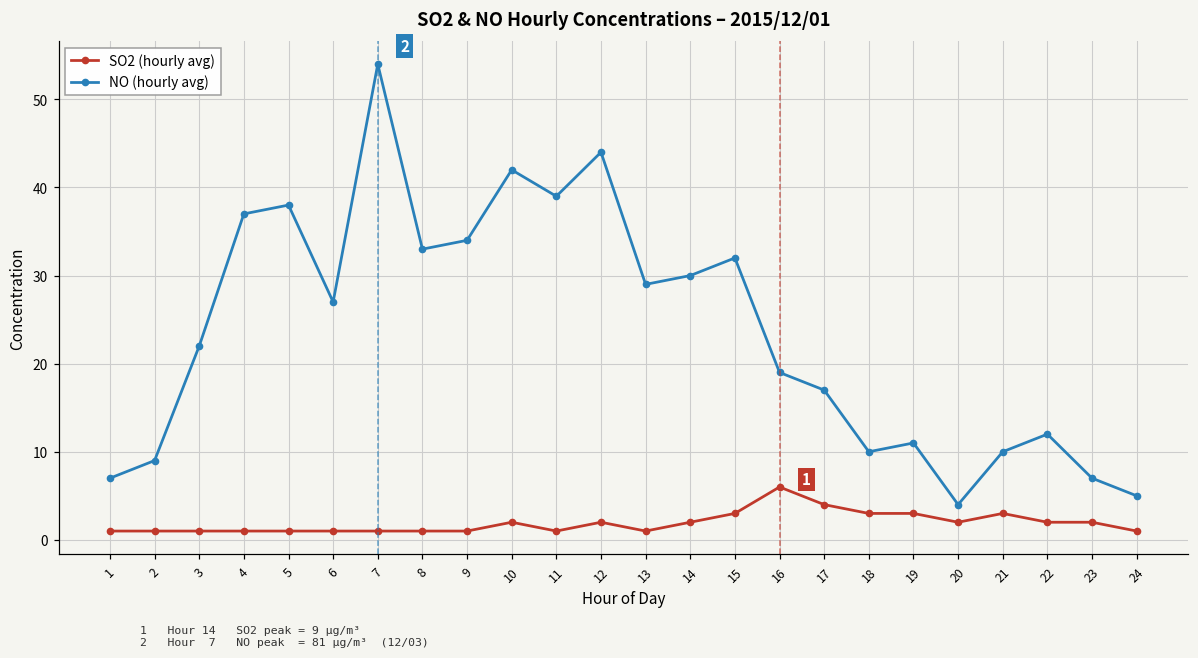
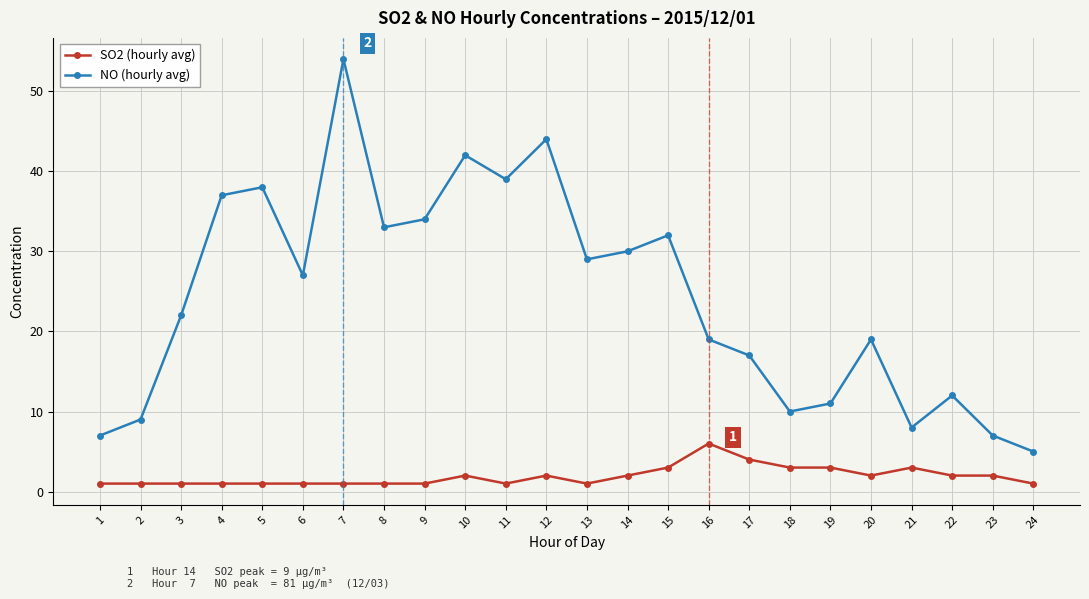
  {
    "SO2 (hourly avg)": {
      "1": 1,
      "2": 1,
      "3": 1,
      "4": 1,
      "5": 1,
      "6": 1,
      "7": 1,
      "8": 1,
      "9": 1,
      "10": 2,
      "11": 1,
      "12": 2,
      "13": 1,
      "14": 2,
      "15": 3,
      "16": 6,
      "18": 3,
      "19": 3,
      "20": 2,
      "21": 3,
      "22": 2,
      "23": 2,
      "24": 1
    },
    "NO (hourly avg)": {
      "1": 7,
      "2": 9,
      "3": 22,
      "4": 37,
      "5": 38,
      "6": 27,
      "8": 33,
      "9": 34,
      "10": 42,
      "11": 39,
      "12": 44,
      "13": 29,
      "14": 30,
      "15": 32,
      "16": 19,
      "17": 17,
      "18": 10,
      "19": 11,
-     "20": 4,
-     "21": 10,
+     "20": 19,
+     "21": 8,
      "22": 12,
      "23": 7,
      "24": 5
    }
  }
